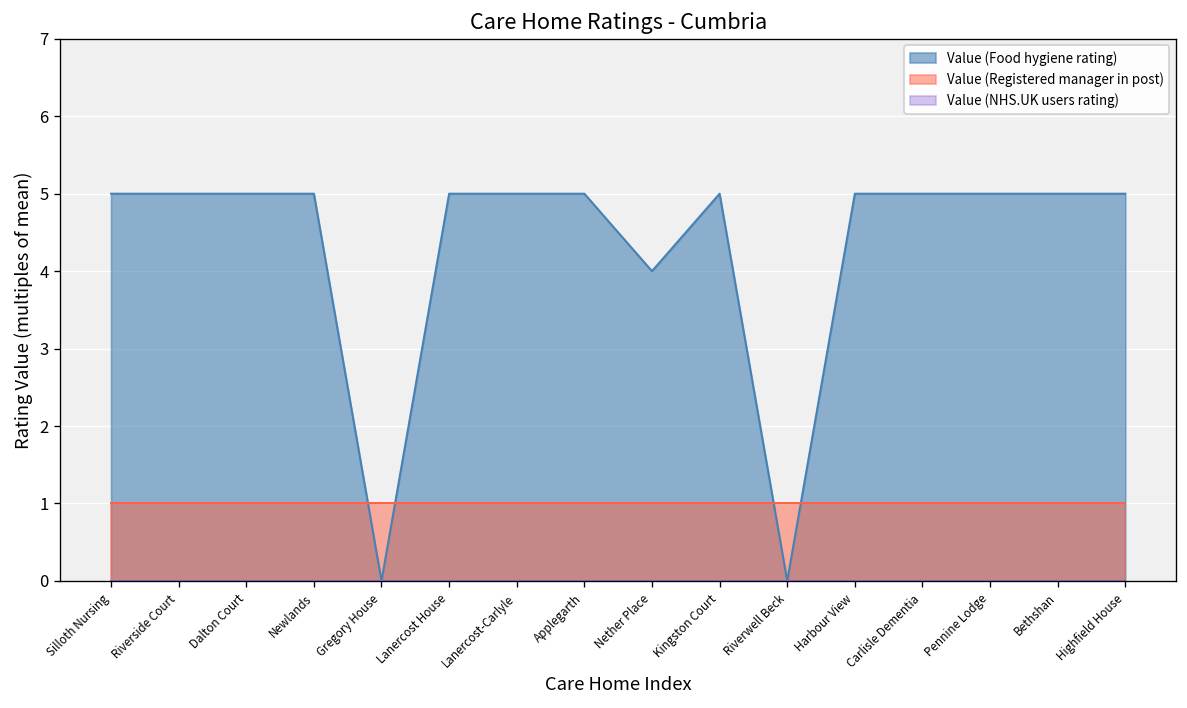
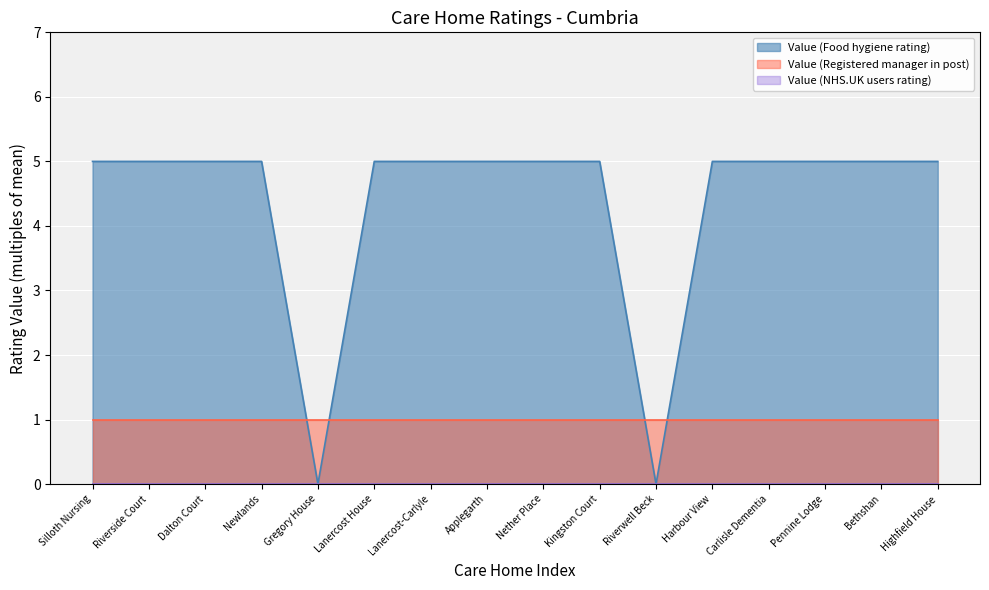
  {
    "Value (Food hygiene rating)": {
      "Silloth Nursing": 5,
      "Riverside Court": 5,
      "Dalton Court": 5,
      "Newlands": 5,
      "Lanercost House": 5,
      "Lanercost-Carlyle": 5,
      "Applegarth": 5,
-     "Nether Place": 4,
+     "Nether Place": 5,
      "Kingston Court": 5,
      "Harbour View": 5,
      "Carlisle Dementia": 5,
      "Pennine Lodge": 5,
      "Bethshan": 5,
      "Highfield House": 5
    },
    "Value (Registered manager in post)": {
      "Silloth Nursing": 1,
      "Riverside Court": 1,
      "Dalton Court": 1,
      "Newlands": 1,
      "Gregory House": 1,
      "Lanercost House": 1,
      "Lanercost-Carlyle": 1,
      "Applegarth": 1,
      "Nether Place": 1,
      "Kingston Court": 1,
      "Riverwell Beck": 1,
      "Harbour View": 1,
      "Carlisle Dementia": 1,
      "Pennine Lodge": 1,
      "Bethshan": 1,
      "Highfield House": 1
    },
    "Value (NHS.UK users rating)": {
      "Silloth Nursing": 0,
      "Riverside Court": 0,
      "Dalton Court": 0,
      "Newlands": 0,
      "Lanercost House": 0,
      "Lanercost-Carlyle": 0,
      "Applegarth": 0,
      "Nether Place": 0,
      "Kingston Court": 0,
      "Harbour View": 0,
      "Carlisle Dementia": 0,
      "Pennine Lodge": 0,
      "Bethshan": 0,
      "Highfield House": 0
    }
  }
